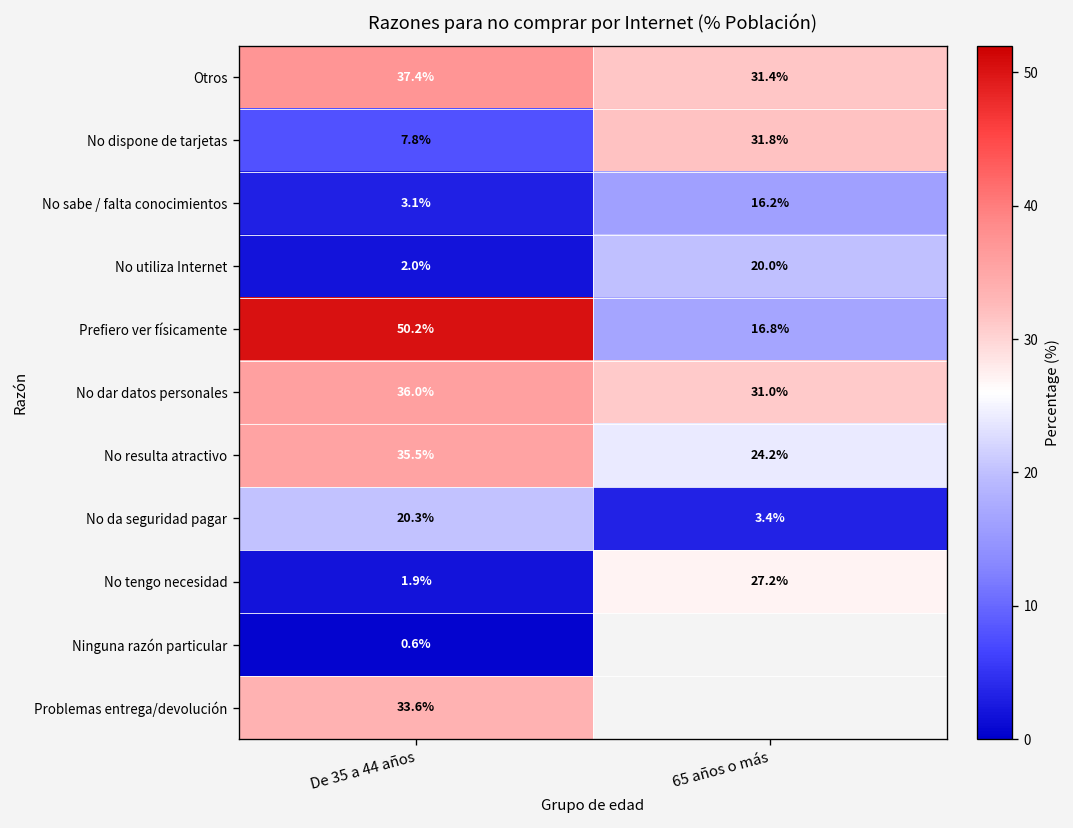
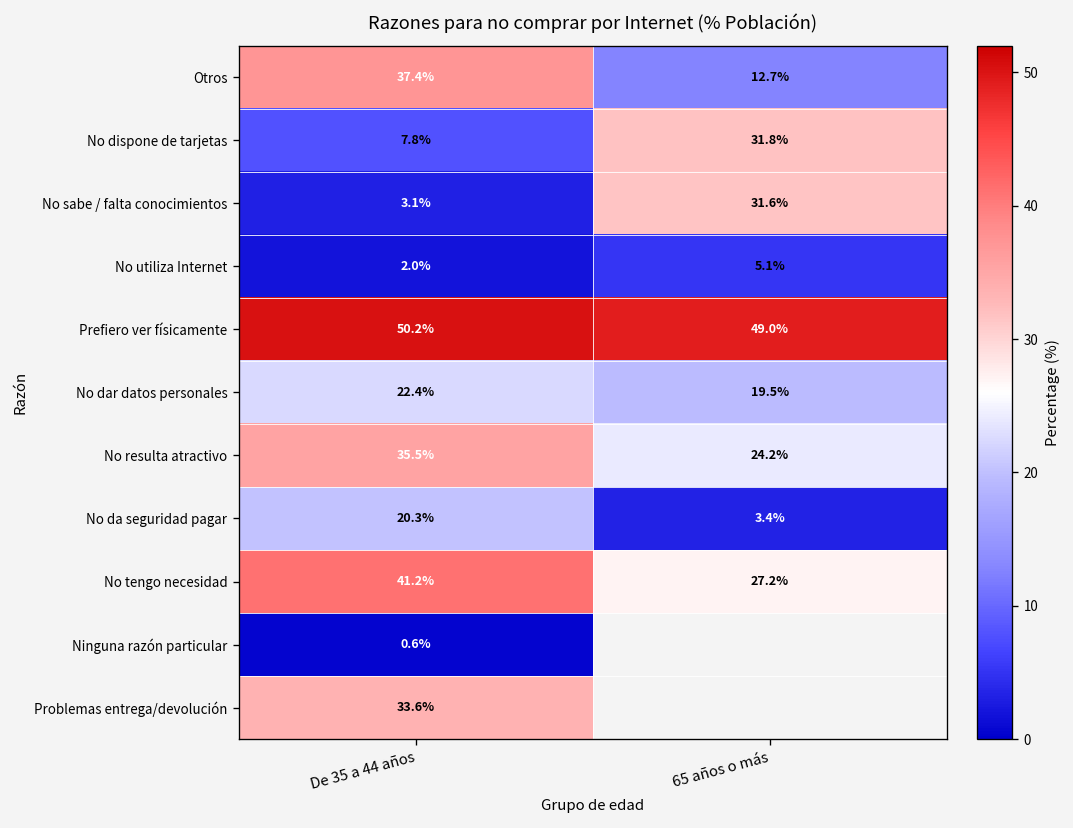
  {
    "Otros": {
      "De 35 a 44 años": "37.4%",
-     "65 años o más": "31.4%"
+     "65 años o más": "12.7%"
    },
    "No dispone de tarjetas": {
      "De 35 a 44 años": "7.8%",
      "65 años o más": "31.8%"
    },
    "No sabe / falta conocimientos": {
      "De 35 a 44 años": "3.1%",
-     "65 años o más": "16.2%"
+     "65 años o más": "31.6%"
    },
    "No utiliza Internet": {
      "De 35 a 44 años": "2.0%",
-     "65 años o más": "20.0%"
+     "65 años o más": "5.1%"
    },
    "Prefiero ver físicamente": {
      "De 35 a 44 años": "50.2%",
-     "65 años o más": "16.8%"
+     "65 años o más": "49.0%"
    },
    "No dar datos personales": {
-     "De 35 a 44 años": "36.0%",
-     "65 años o más": "31.0%"
+     "De 35 a 44 años": "22.4%",
+     "65 años o más": "19.5%"
    },
    "No resulta atractivo": {
      "De 35 a 44 años": "35.5%",
      "65 años o más": "24.2%"
    },
    "No da seguridad pagar": {
      "De 35 a 44 años": "20.3%",
      "65 años o más": "3.4%"
    },
    "No tengo necesidad": {
-     "De 35 a 44 años": "1.9%",
+     "De 35 a 44 años": "41.2%",
      "65 años o más": "27.2%"
    },
    "Ninguna razón particular": {
      "De 35 a 44 años": "0.6%"
    },
    "Problemas entrega/devolución": {
      "De 35 a 44 años": "33.6%"
    }
  }
